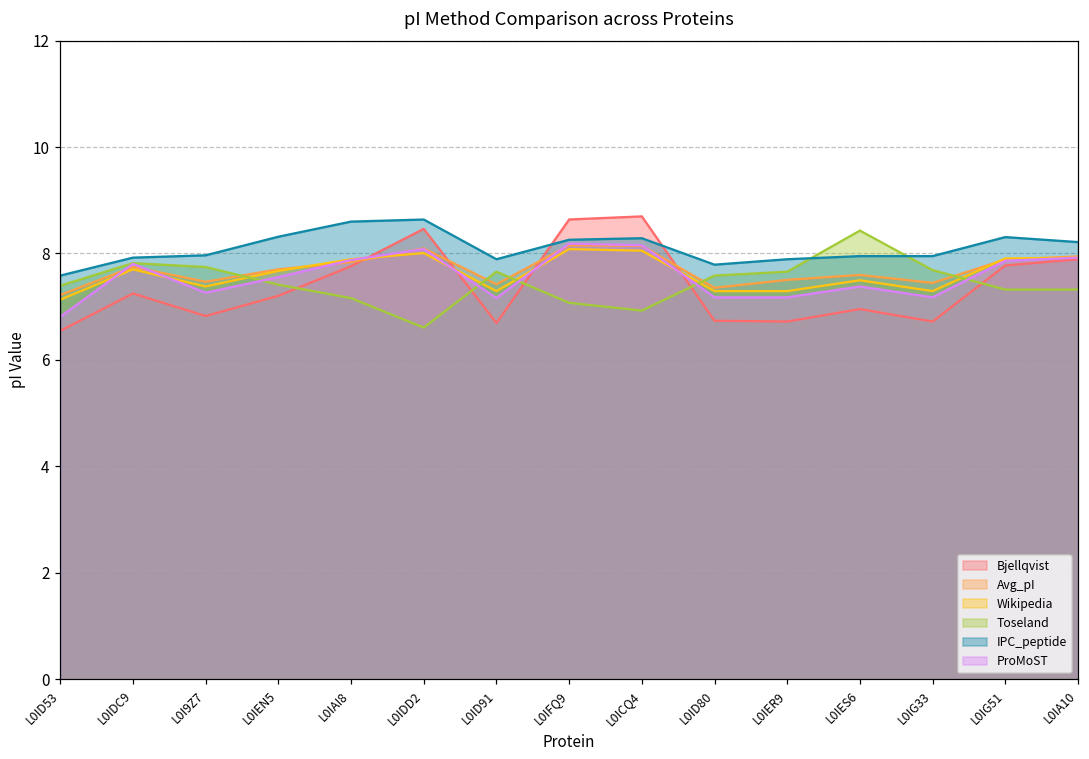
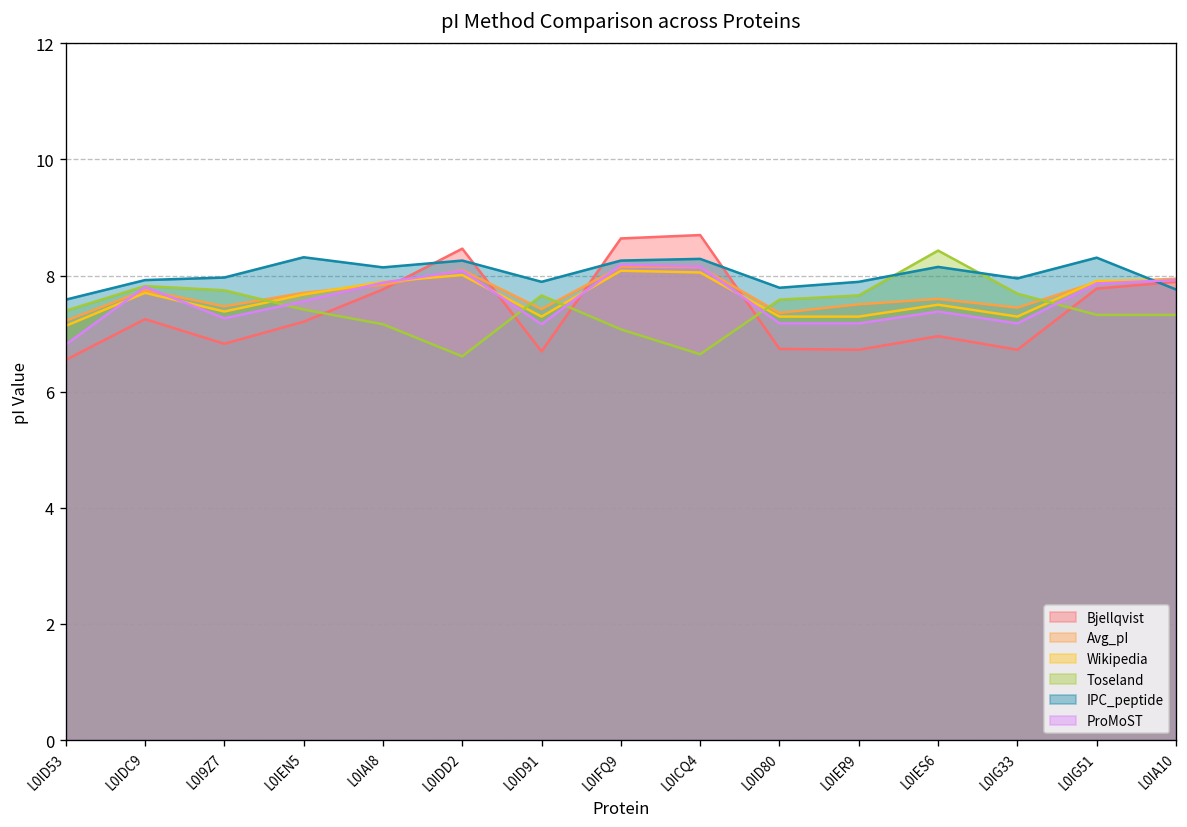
  {
    "Toseland": {
      "L0ID53": 7.4,
      "L0I9Z7": 7.7,
      "L0IEN5": 7.4,
      "L0IAI8": 7.2,
      "L0IDD2": 6.6,
      "L0ID91": 7.7,
      "L0IFQ9": 7.1,
-     "L0ICQ4": 6.9,
+     "L0ICQ4": 6.6,
      "L0ID80": 7.6,
      "L0IER9": 7.7,
      "L0IES6": 8.4,
      "L0IG33": 7.7,
      "L0IG51": 7.3,
      "L0IA10": 7.3
    },
    "IPC_peptide": {
      "L0ID53": 7.6,
      "L0IDC9": 7.9,
      "L0I9Z7": 8.0,
      "L0IEN5": 8.3,
-     "L0IAI8": 8.6,
-     "L0IDD2": 8.6,
+     "L0IAI8": 8.1,
+     "L0IDD2": 8.3,
      "L0ID91": 7.9,
      "L0IFQ9": 8.3,
      "L0ICQ4": 8.3,
      "L0ID80": 7.8,
      "L0IER9": 7.9,
-     "L0IES6": 8.0,
+     "L0IES6": 8.1,
      "L0IG33": 8.0,
      "L0IG51": 8.3,
-     "L0IA10": 8.2
+     "L0IA10": 7.8
    },
    "ProMoST": {
      "L0ID53": 6.8,
      "L0I9Z7": 7.3,
      "L0IEN5": 7.6,
      "L0ID91": 7.2,
      "L0ID80": 7.2,
      "L0IER9": 7.2,
      "L0IES6": 7.4,
      "L0IG33": 7.2
    }
  }
